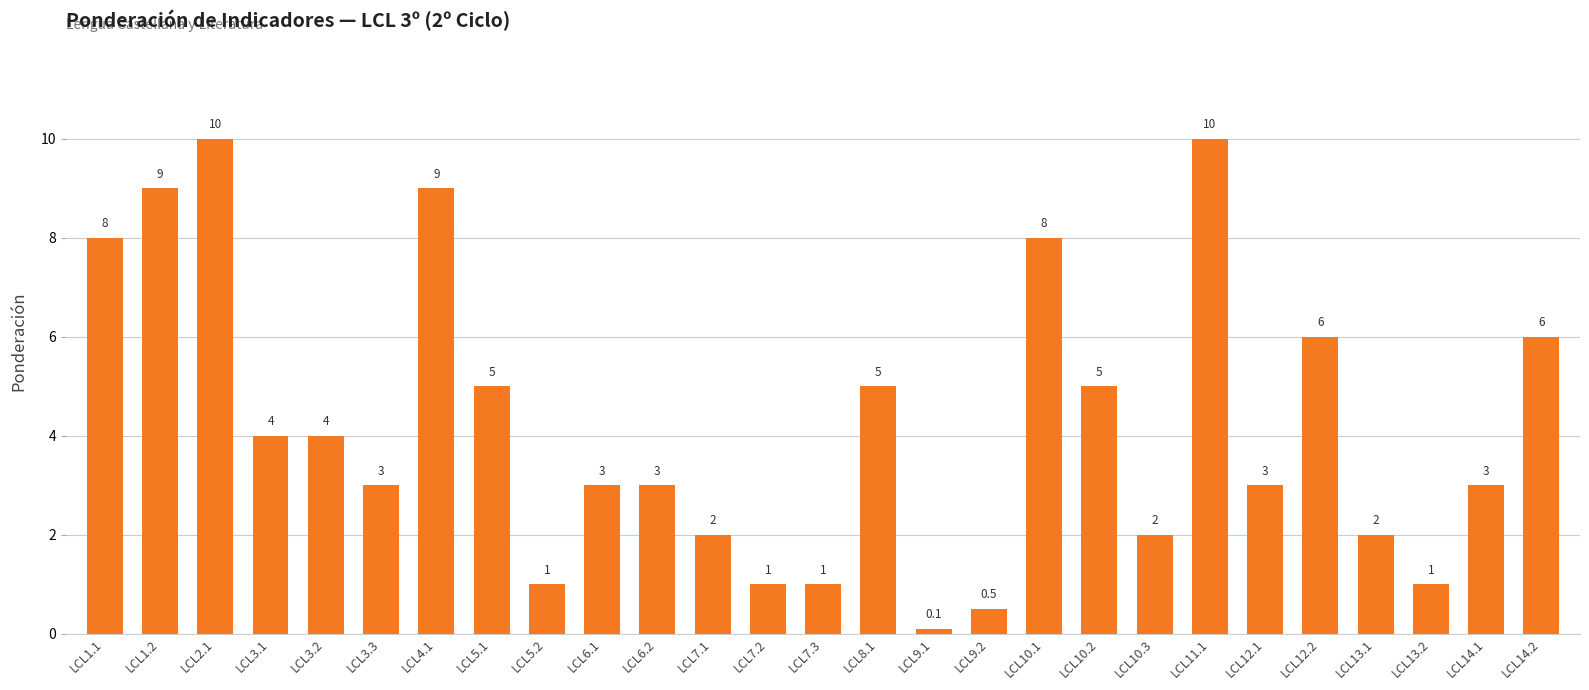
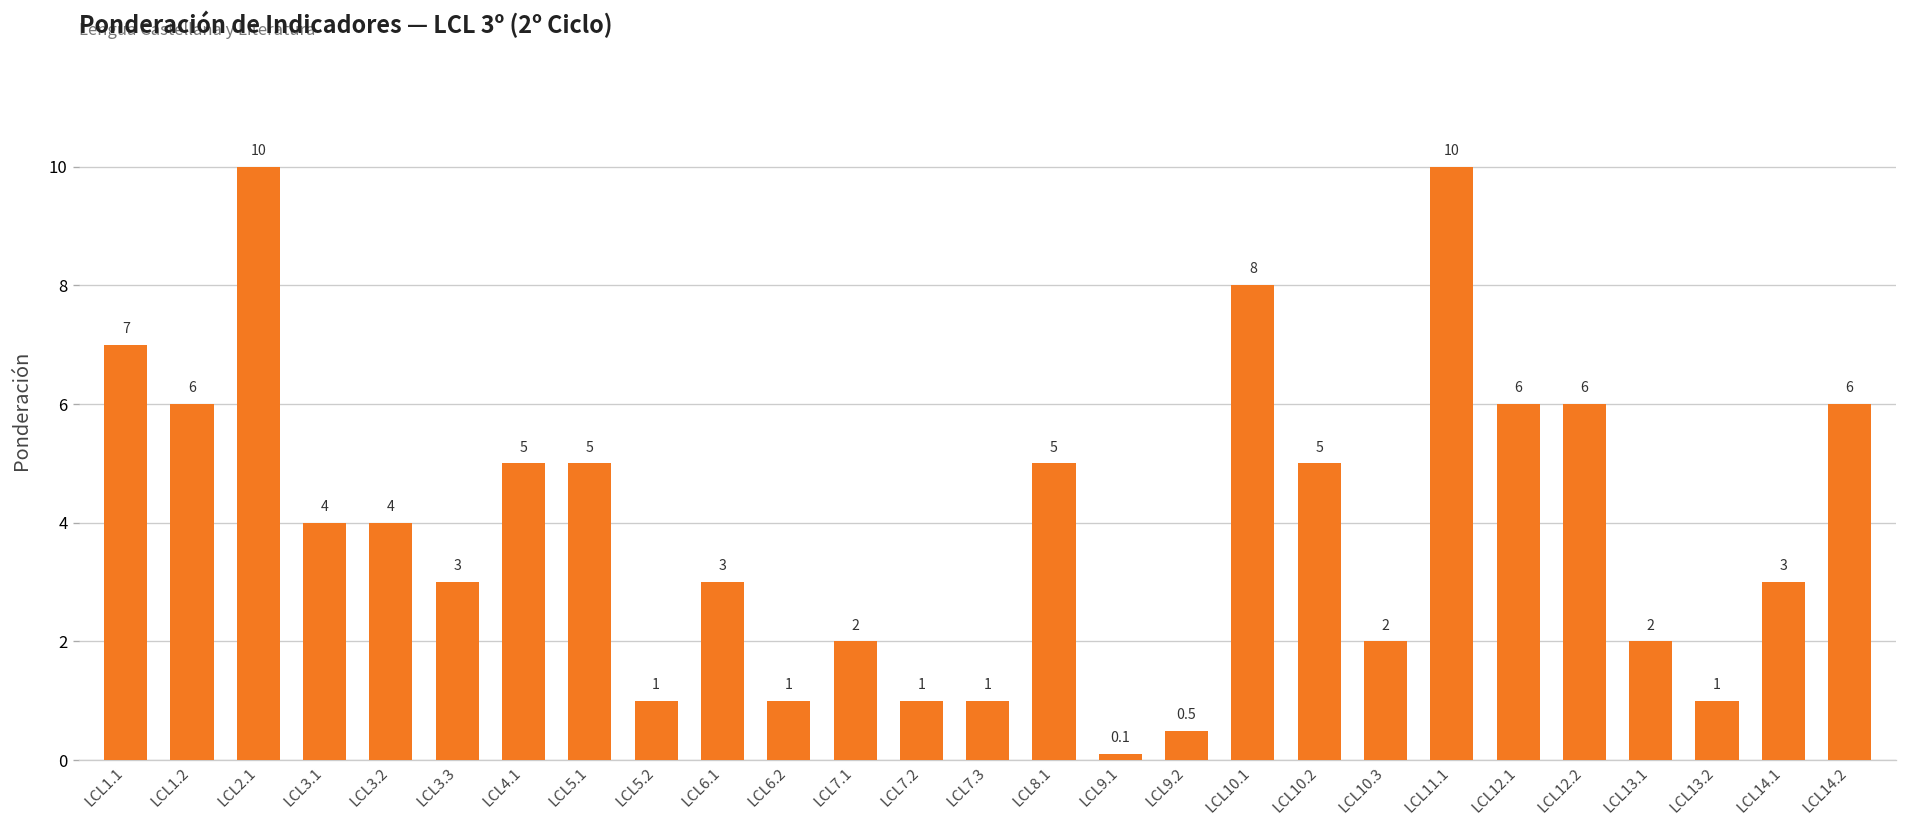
  {
-   "LCL1.1": 8,
-   "LCL1.2": 9,
+   "LCL1.1": 7,
+   "LCL1.2": 6,
    "LCL2.1": 10,
    "LCL3.1": 4,
    "LCL3.2": 4,
    "LCL3.3": 3,
-   "LCL4.1": 9,
+   "LCL4.1": 5,
    "LCL5.1": 5,
    "LCL5.2": 1,
    "LCL6.1": 3,
-   "LCL6.2": 3,
+   "LCL6.2": 1,
    "LCL7.1": 2,
    "LCL7.2": 1,
    "LCL7.3": 1,
    "LCL8.1": 5,
    "LCL9.1": 0.1,
    "LCL9.2": 0.5,
    "LCL10.1": 8,
    "LCL10.2": 5,
    "LCL10.3": 2,
    "LCL11.1": 10,
-   "LCL12.1": 3,
+   "LCL12.1": 6,
    "LCL12.2": 6,
    "LCL13.1": 2,
    "LCL13.2": 1,
    "LCL14.1": 3,
    "LCL14.2": 6
  }
